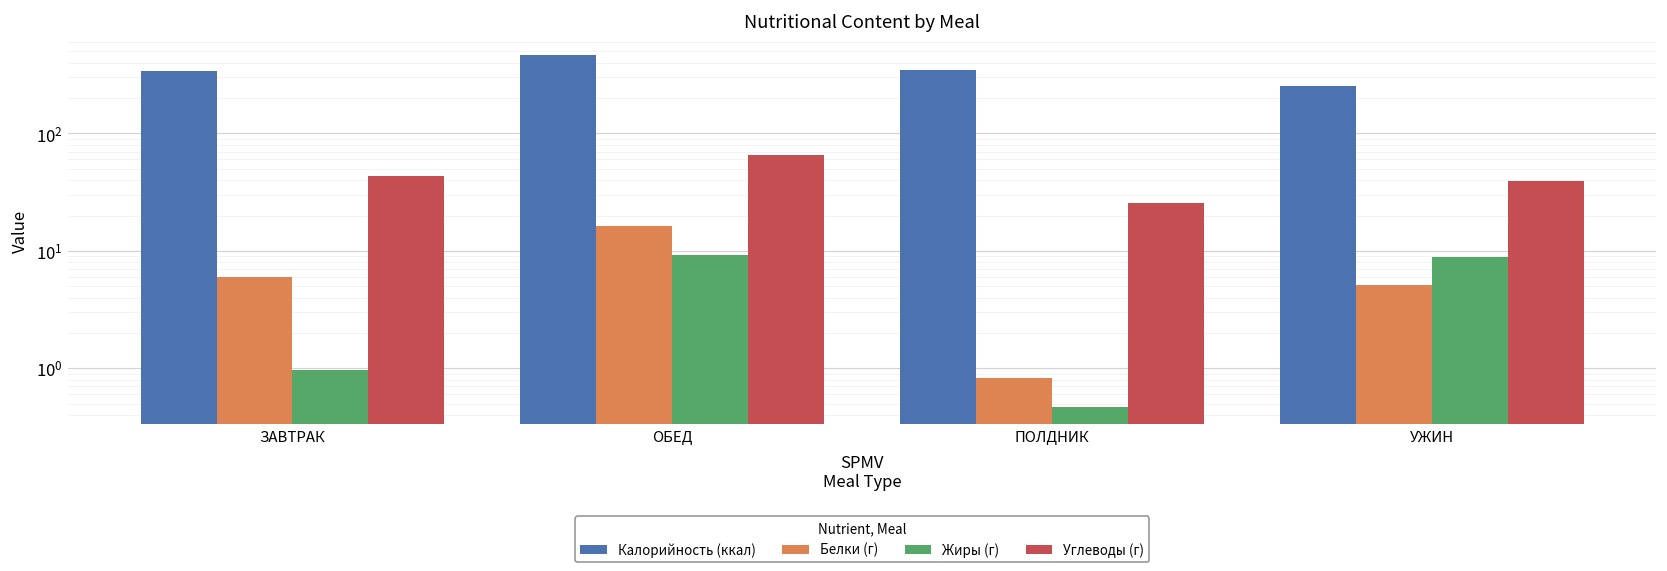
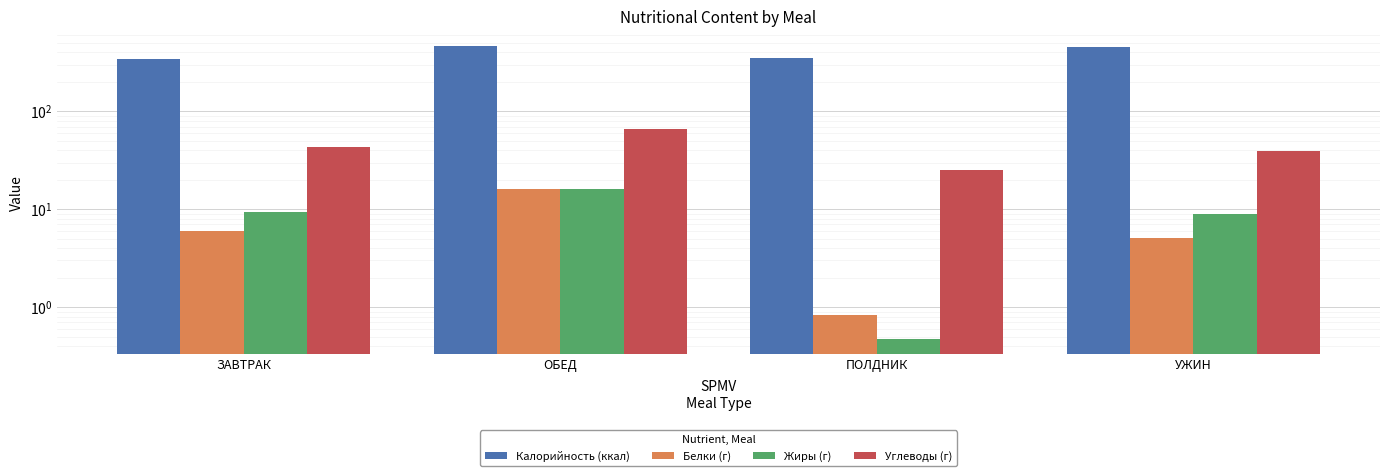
  {
    "Калорийность (ккал)": {
      "ЗАВТРАК": 340,
      "ОБЕД": 500,
      "ПОЛДНИК": 350,
-     "УЖИН": 250
+     "УЖИН": 500
    },
    "Жиры (г)": {
-     "ЗАВТРАК": 1.0,
-     "ОБЕД": 9,
+     "ЗАВТРАК": 9,
+     "ОБЕД": 16,
      "ПОЛДНИК": 0.5,
      "УЖИН": 9
    }
  }
